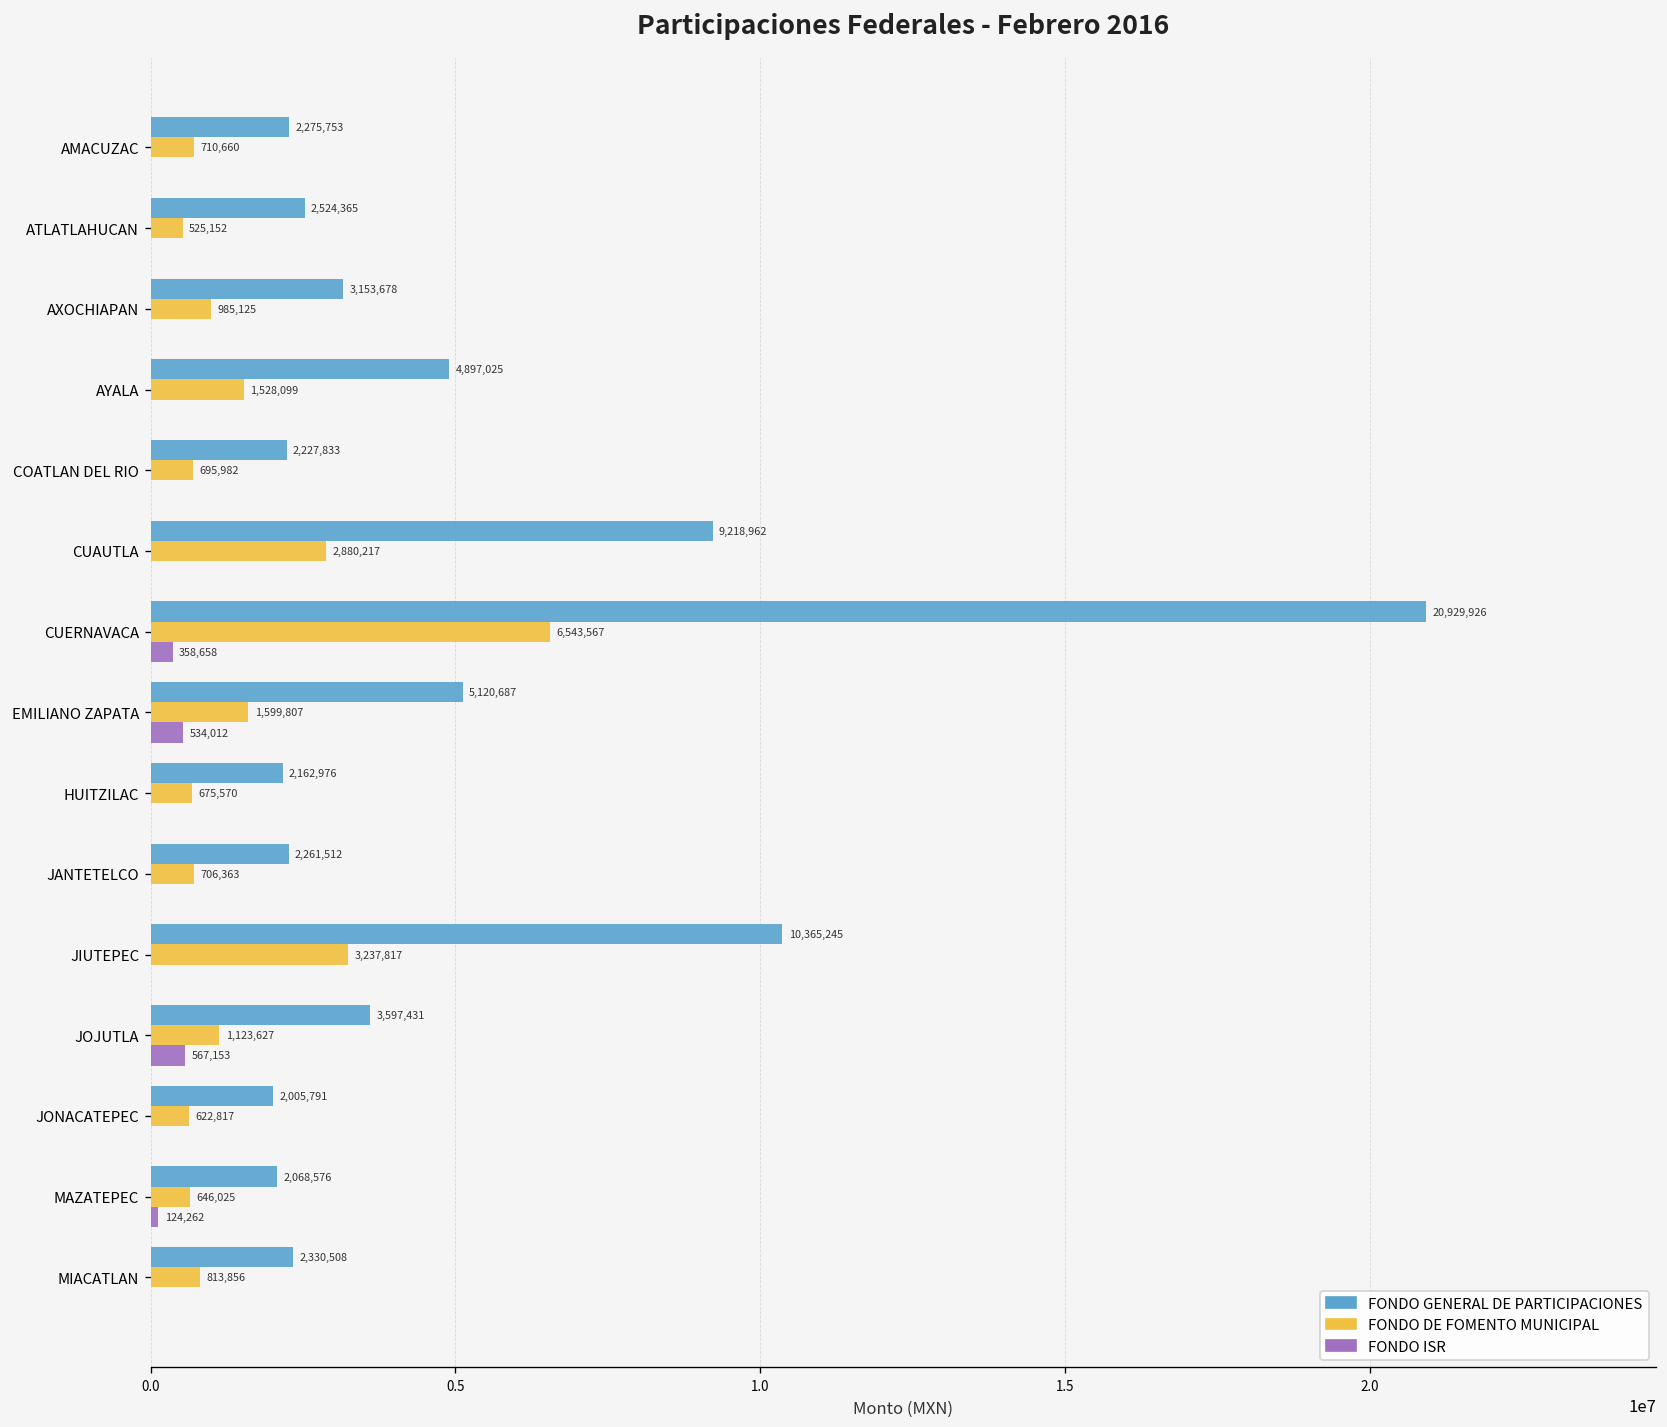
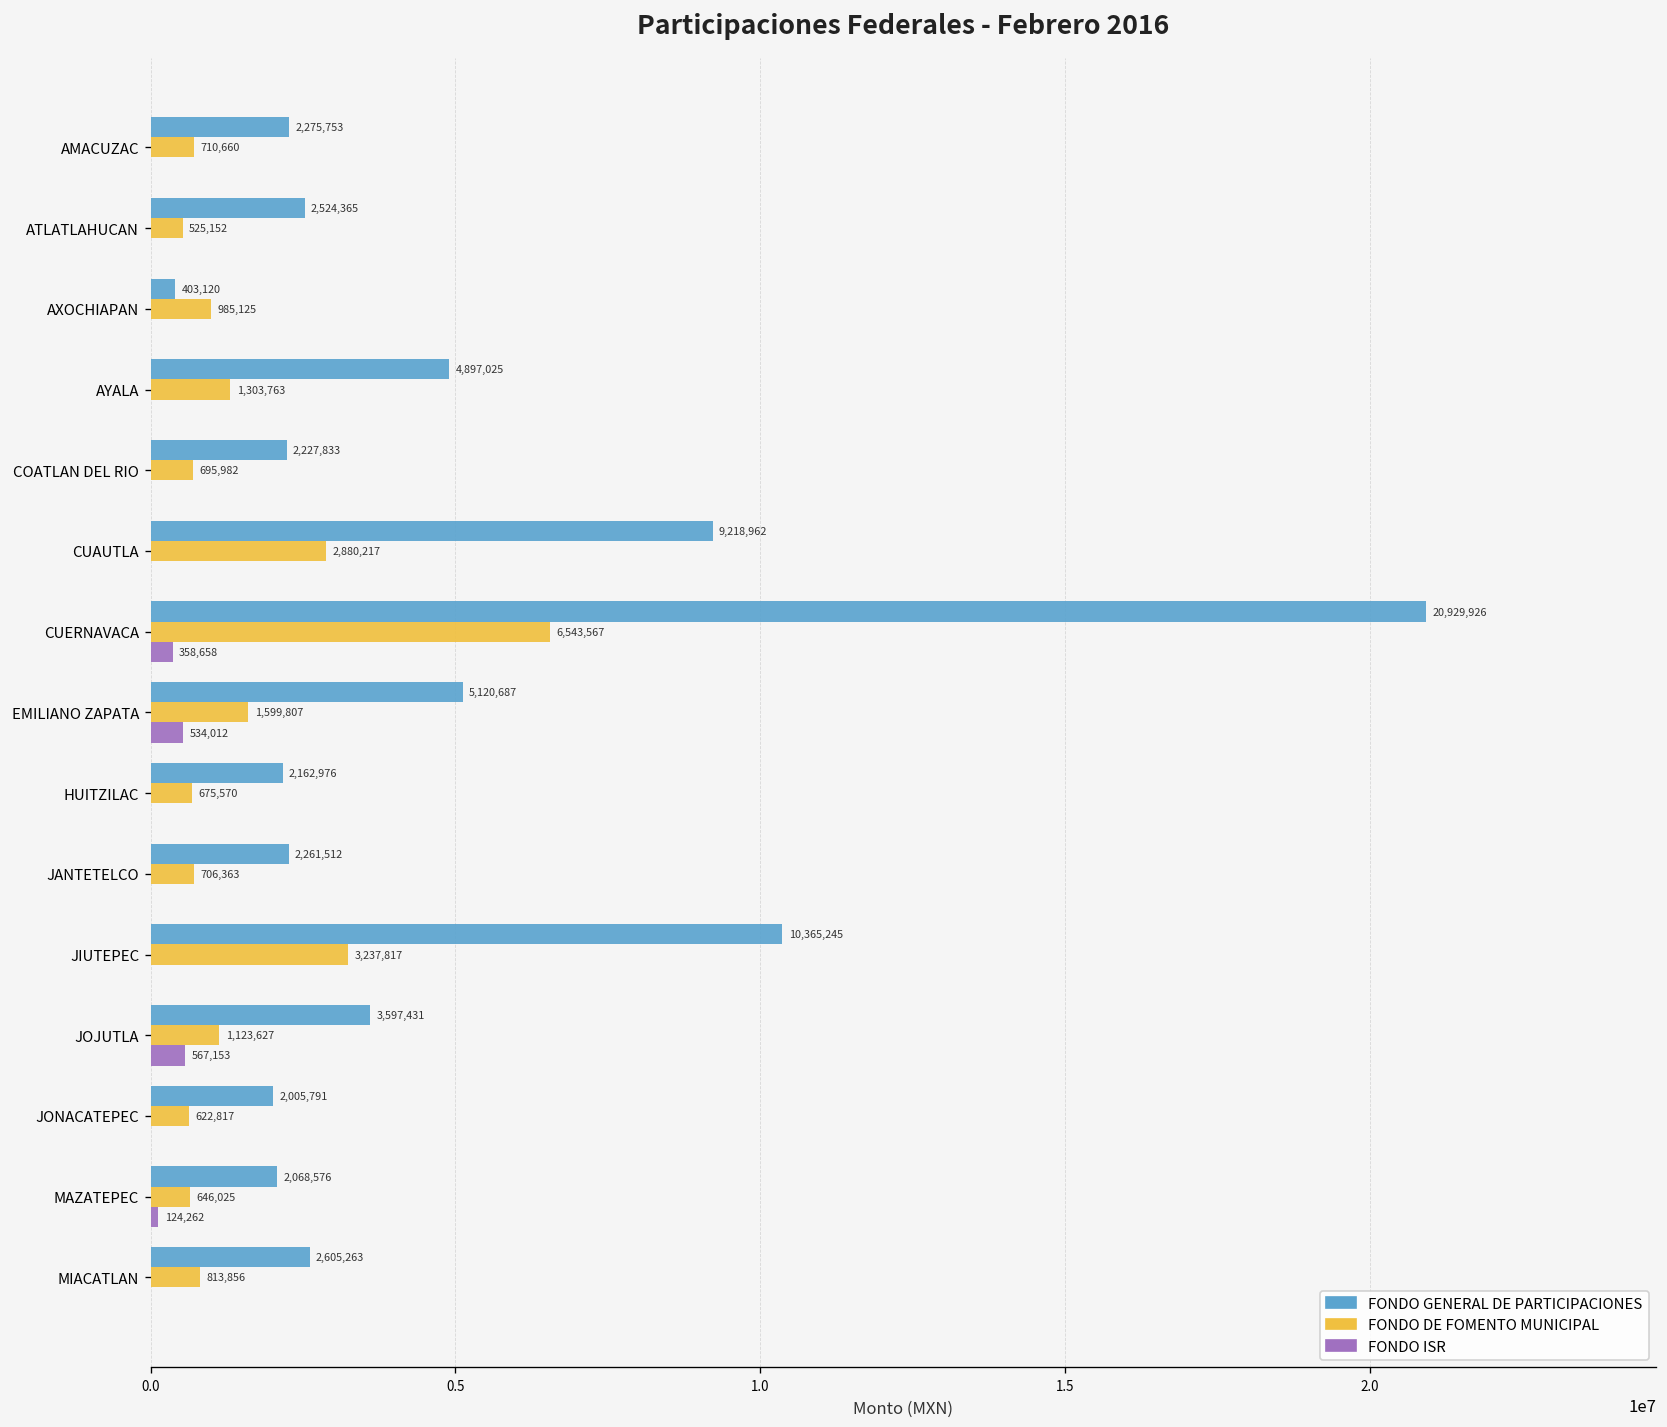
  {
    "FONDO GENERAL DE PARTICIPACIONES": {
      "AMACUZAC": "2,275,753",
      "ATLATLAHUCAN": "2,524,365",
-     "AXOCHIAPAN": "3,153,678",
+     "AXOCHIAPAN": "403,120",
      "AYALA": "4,897,025",
      "COATLAN DEL RIO": "2,227,833",
      "CUAUTLA": "9,218,962",
      "CUERNAVACA": "20,929,926",
      "EMILIANO ZAPATA": "5,120,687",
      "HUITZILAC": "2,162,976",
      "JANTETELCO": "2,261,512",
      "JIUTEPEC": "10,365,245",
      "JOJUTLA": "3,597,431",
      "JONACATEPEC": "2,005,791",
      "MAZATEPEC": "2,068,576",
-     "MIACATLAN": "2,330,508"
+     "MIACATLAN": "2,605,263"
    },
    "FONDO DE FOMENTO MUNICIPAL": {
      "AMACUZAC": "710,660",
      "ATLATLAHUCAN": "525,152",
      "AXOCHIAPAN": "985,125",
-     "AYALA": "1,528,099",
+     "AYALA": "1,303,763",
      "COATLAN DEL RIO": "695,982",
      "CUAUTLA": "2,880,217",
      "CUERNAVACA": "6,543,567",
      "EMILIANO ZAPATA": "1,599,807",
      "HUITZILAC": "675,570",
      "JANTETELCO": "706,363",
      "JIUTEPEC": "3,237,817",
      "JOJUTLA": "1,123,627",
      "JONACATEPEC": "622,817",
      "MAZATEPEC": "646,025",
      "MIACATLAN": "813,856"
    },
    "FONDO ISR": {
      "CUERNAVACA": "358,658",
      "EMILIANO ZAPATA": "534,012",
      "JOJUTLA": "567,153",
      "MAZATEPEC": "124,262"
    }
  }
